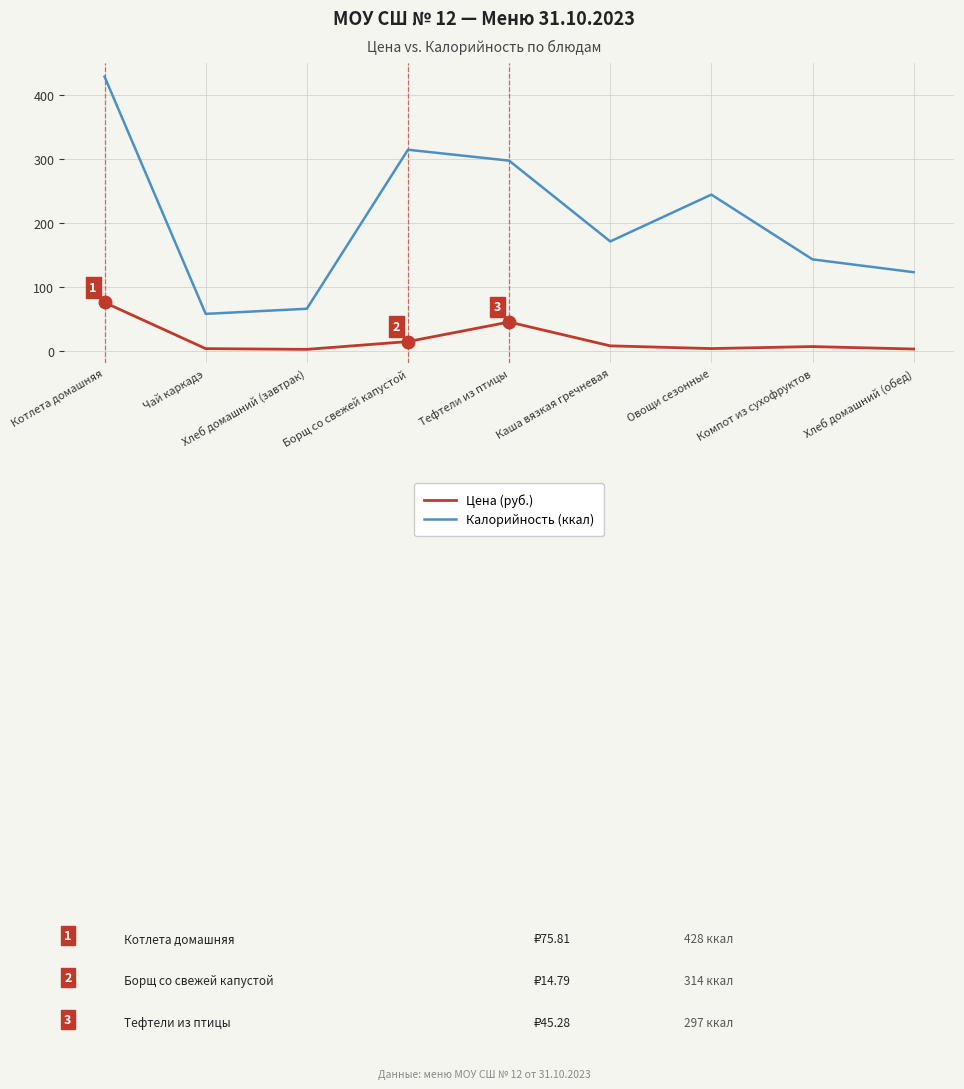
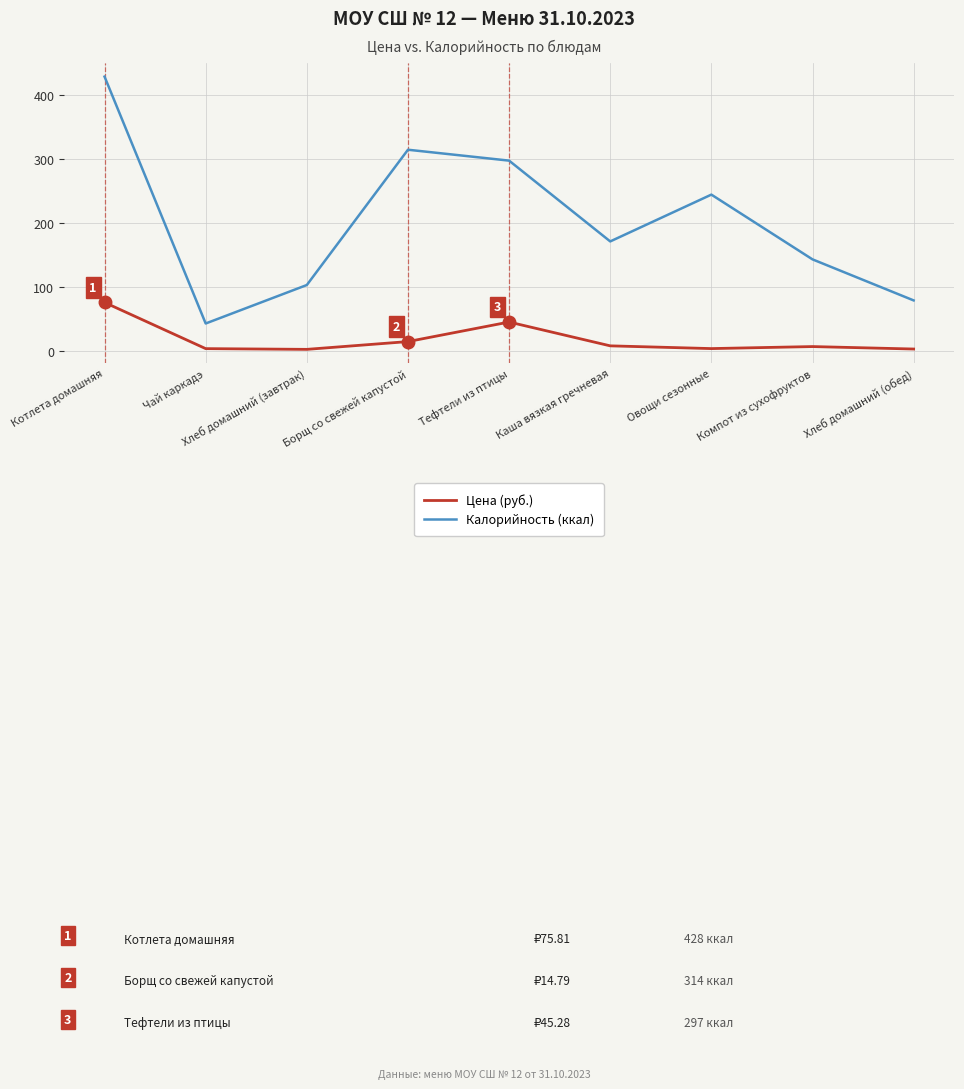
  {
    "Калорийность (ккал)": {
      "Котлета домашняя": 430,
-     "Чай каркадэ": 60,
-     "Хлеб домашний (завтрак)": 70,
+     "Чай каркадэ": 40,
+     "Хлеб домашний (завтрак)": 100,
      "Борщ со свежей капустой": 310,
      "Тефтели из птицы": 300,
      "Каша вязкая гречневая": 170,
      "Овощи сезонные": 240,
      "Компот из сухофруктов": 140,
-     "Хлеб домашний (обед)": 120
+     "Хлеб домашний (обед)": 80
    }
  }
